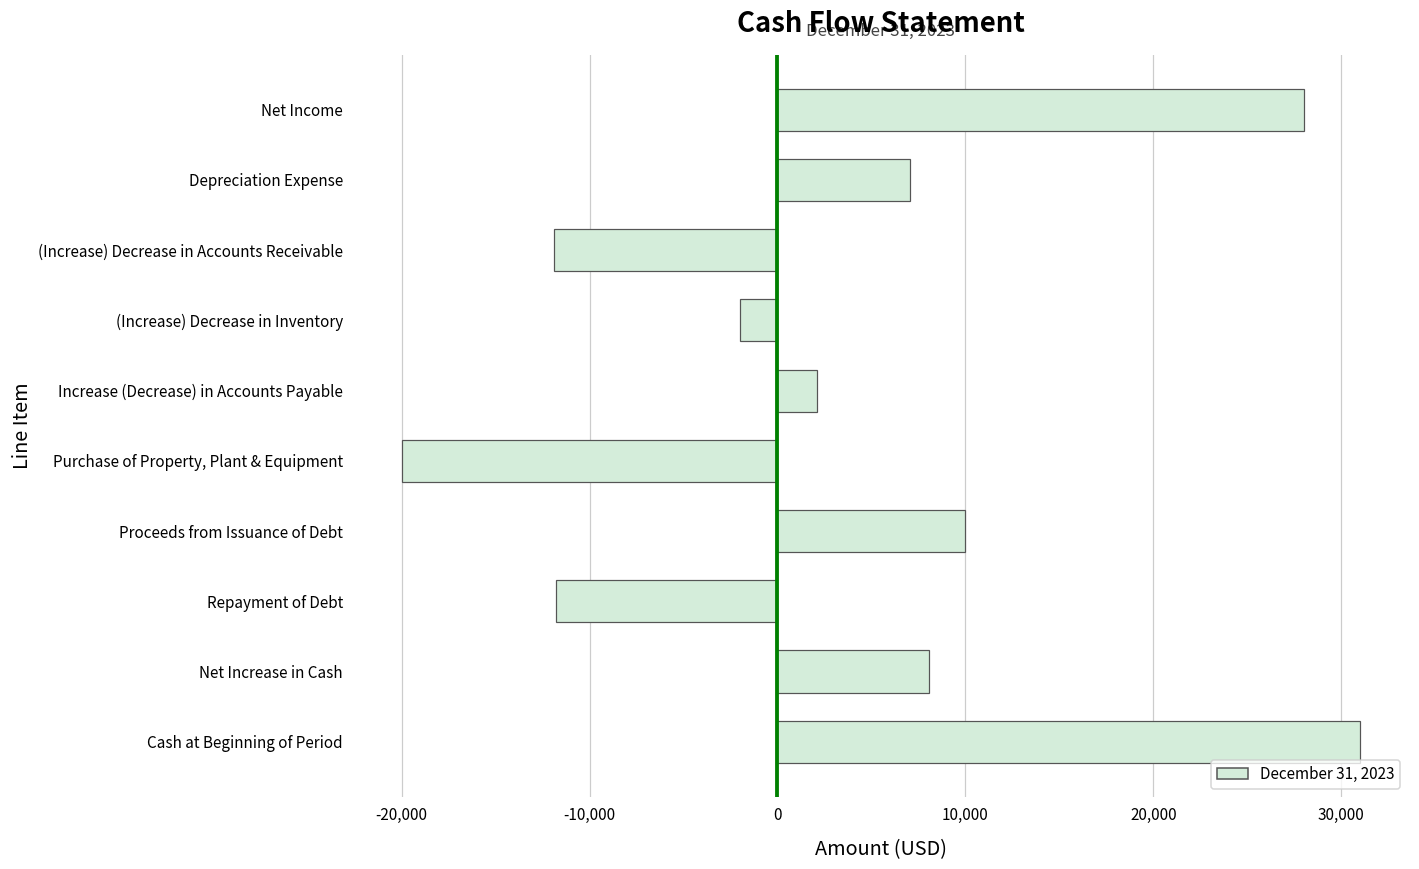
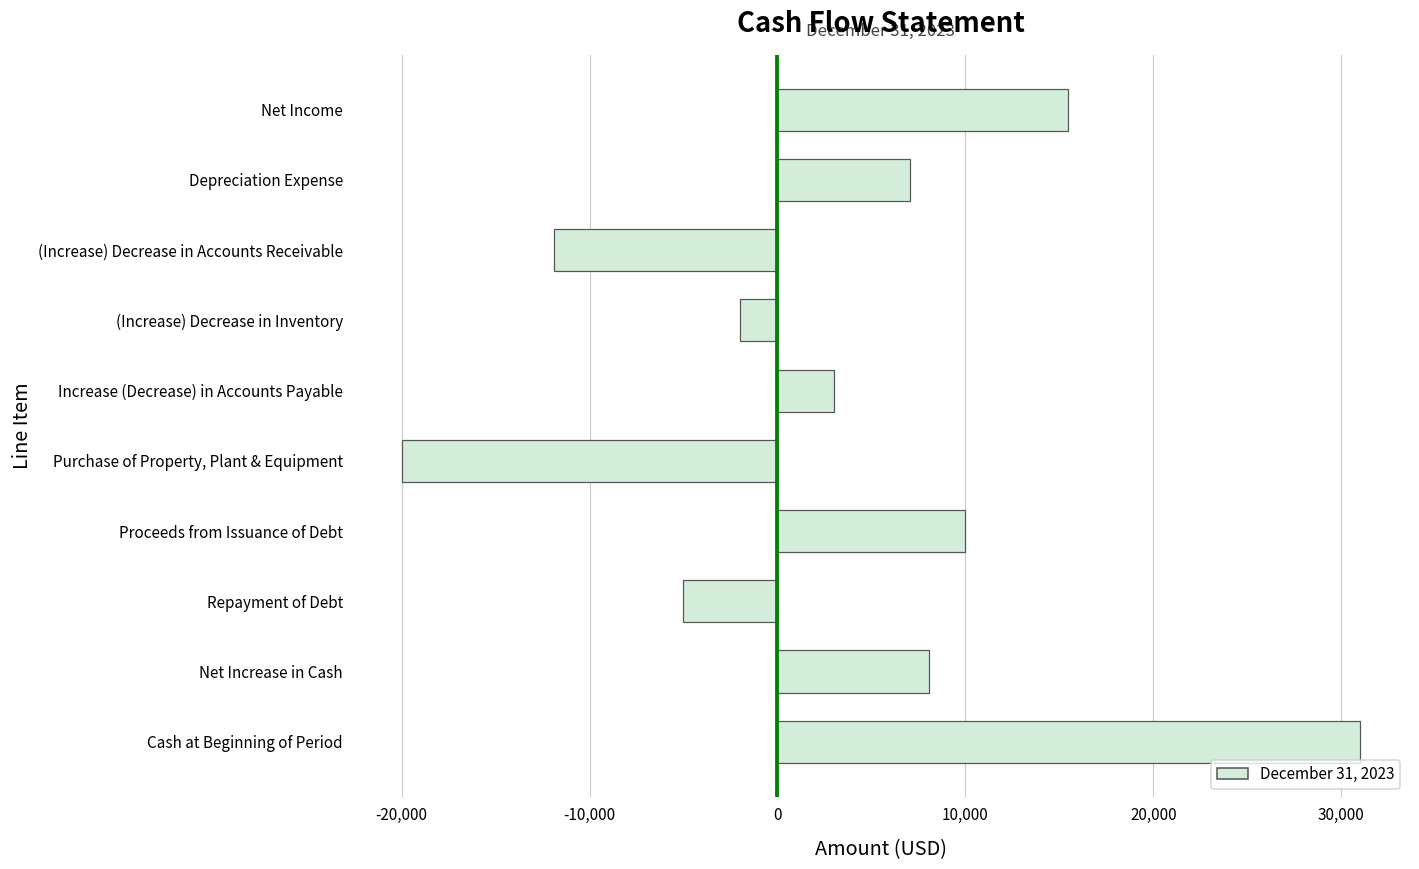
  {
-   "Net Income": "28,000",
+   "Net Income": "15,500",
    "Depreciation Expense": "7,100",
    "(Increase) Decrease in Accounts Receivable": "-11,900",
    "(Increase) Decrease in Inventory": "-2,000",
-   "Increase (Decrease) in Accounts Payable": "2,100",
+   "Increase (Decrease) in Accounts Payable": "3,000",
    "Purchase of Property, Plant & Equipment": "-20,000",
    "Proceeds from Issuance of Debt": "10,000",
-   "Repayment of Debt": "-11,800",
+   "Repayment of Debt": "-5,000",
    "Net Increase in Cash": "8,100",
    "Cash at Beginning of Period": "31,000"
  }
